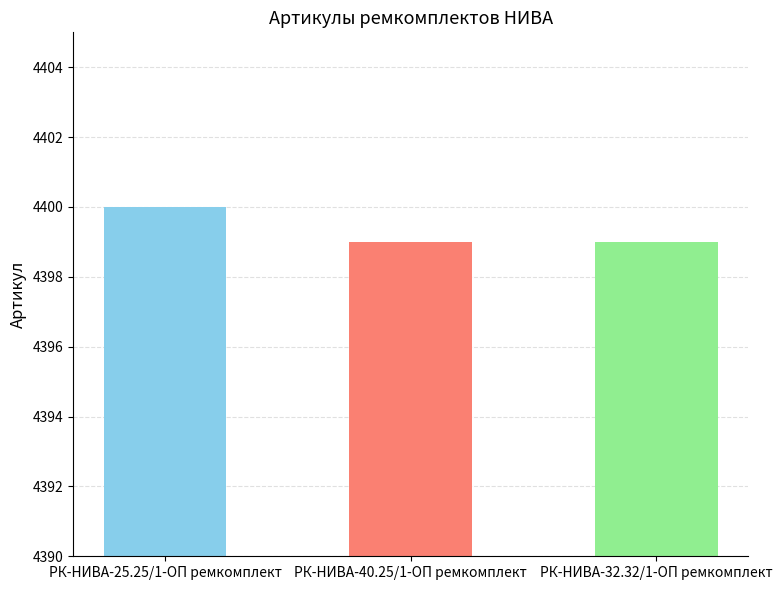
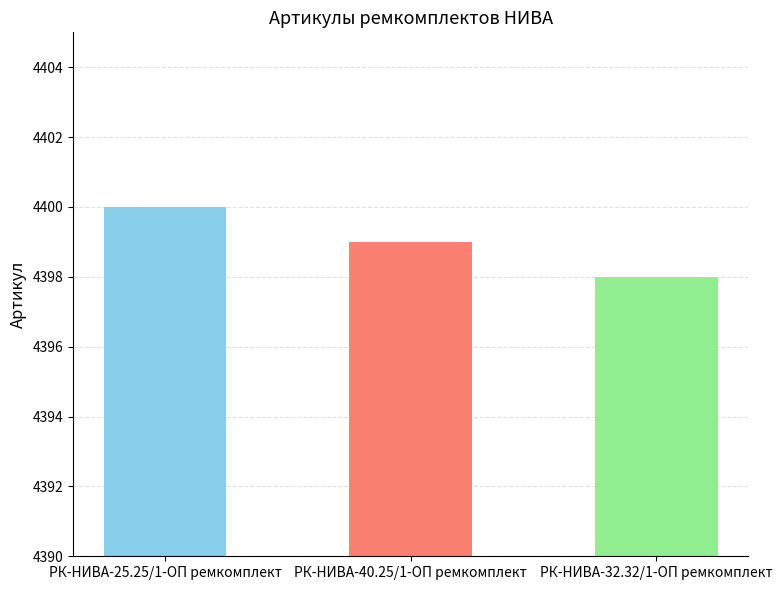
  {
    "РК-НИВА-25.25/1-ОП ремкомплект": 4400,
    "РК-НИВА-40.25/1-ОП ремкомплект": 4399,
-   "РК-НИВА-32.32/1-ОП ремкомплект": 4399
+   "РК-НИВА-32.32/1-ОП ремкомплект": 4398
  }
